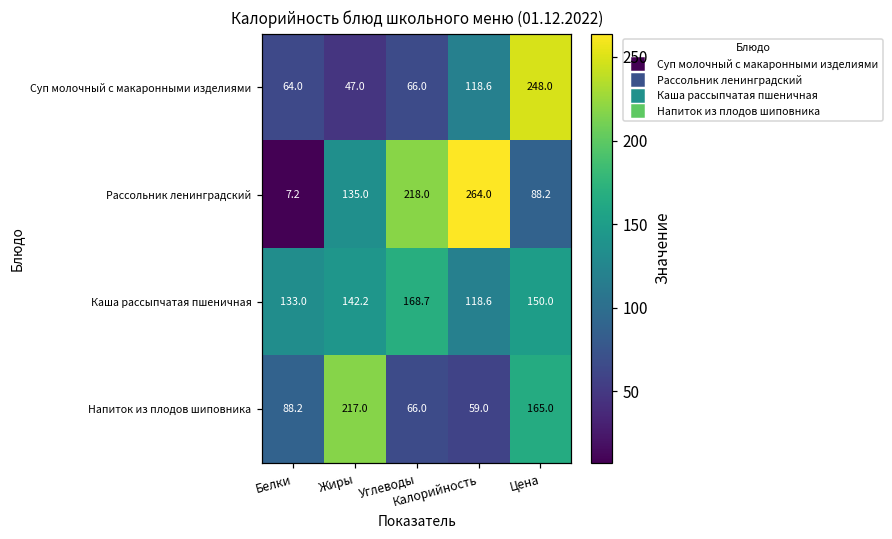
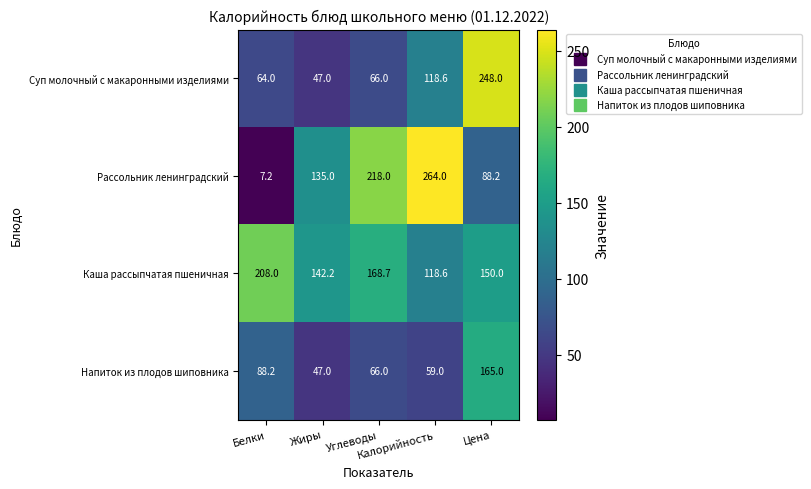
  {
    "Суп молочный с макаронными изделиями": {
      "Белки": 64.0,
      "Жиры": 47.0,
      "Углеводы": 66.0,
      "Калорийность": 118.6,
      "Цена": 248.0
    },
    "Рассольник ленинградский": {
      "Белки": 7.2,
      "Жиры": 135.0,
      "Углеводы": 218.0,
      "Калорийность": 264.0,
      "Цена": 88.2
    },
    "Каша рассыпчатая пшеничная": {
-     "Белки": 133.0,
+     "Белки": 208.0,
      "Жиры": 142.2,
      "Углеводы": 168.7,
      "Калорийность": 118.6,
      "Цена": 150.0
    },
    "Напиток из плодов шиповника": {
      "Белки": 88.2,
-     "Жиры": 217.0,
+     "Жиры": 47.0,
      "Углеводы": 66.0,
      "Калорийность": 59.0,
      "Цена": 165.0
    }
  }
